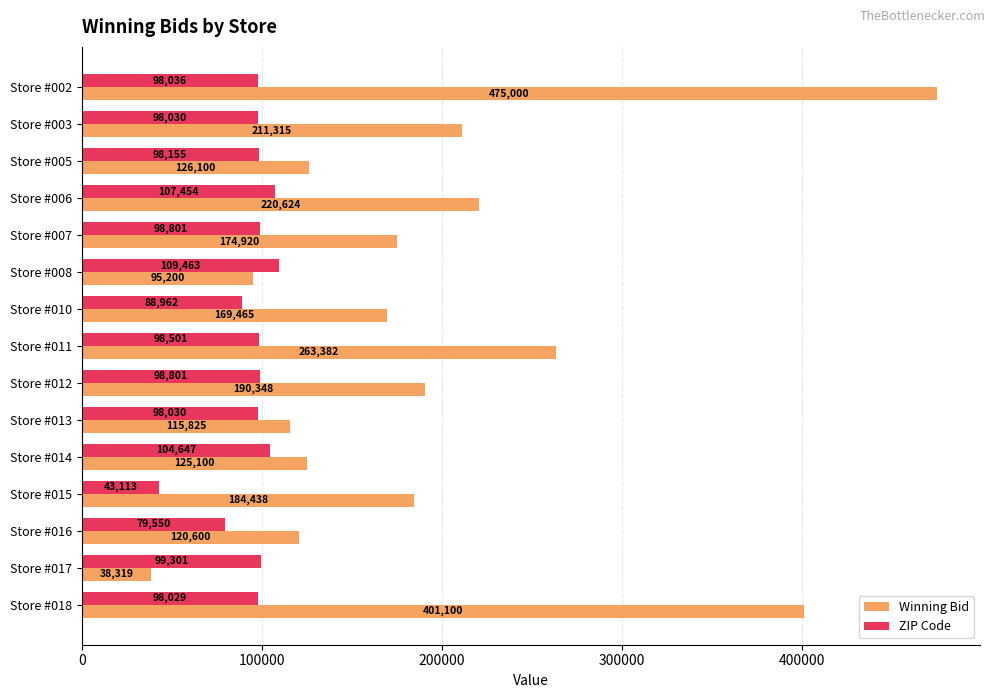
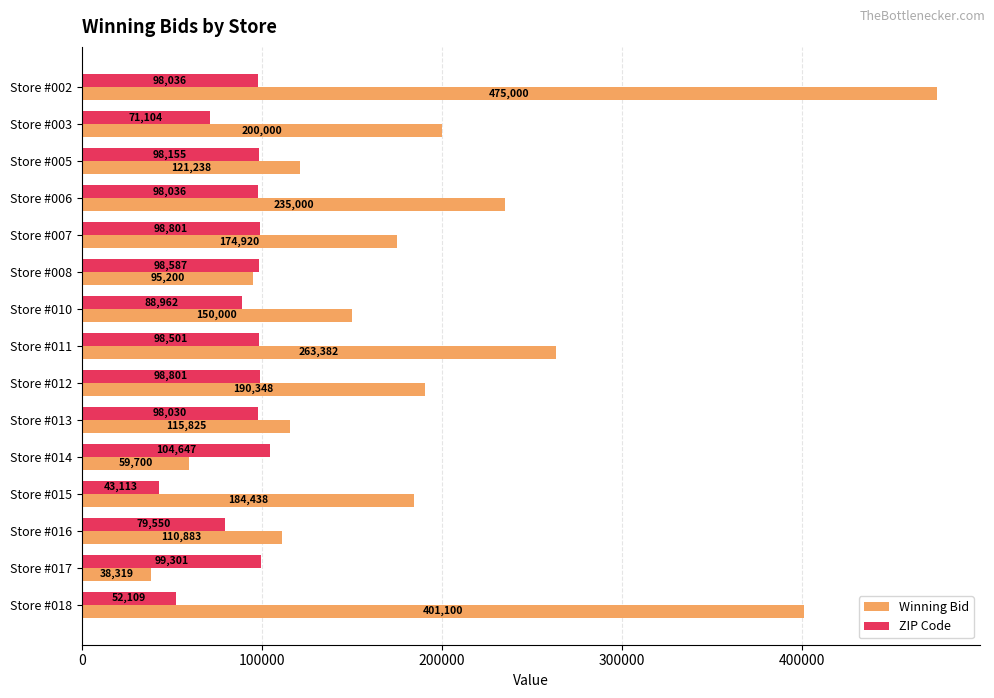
  {
    "Winning Bid": {
      "Store #002": "475,000",
-     "Store #003": "211,315",
-     "Store #005": "126,100",
-     "Store #006": "220,624",
+     "Store #003": "200,000",
+     "Store #005": "121,238",
+     "Store #006": "235,000",
      "Store #007": "174,920",
      "Store #008": "95,200",
-     "Store #010": "169,465",
+     "Store #010": "150,000",
      "Store #011": "263,382",
      "Store #012": "190,348",
      "Store #013": "115,825",
-     "Store #014": "125,100",
+     "Store #014": "59,700",
      "Store #015": "184,438",
-     "Store #016": "120,600",
+     "Store #016": "110,883",
      "Store #017": "38,319",
      "Store #018": "401,100"
    },
    "ZIP Code": {
      "Store #002": "98,036",
-     "Store #003": "98,030",
+     "Store #003": "71,104",
      "Store #005": "98,155",
-     "Store #006": "107,454",
+     "Store #006": "98,036",
      "Store #007": "98,801",
-     "Store #008": "109,463",
+     "Store #008": "98,587",
      "Store #010": "88,962",
      "Store #011": "98,501",
      "Store #012": "98,801",
      "Store #013": "98,030",
      "Store #014": "104,647",
      "Store #015": "43,113",
      "Store #016": "79,550",
      "Store #017": "99,301",
-     "Store #018": "98,029"
+     "Store #018": "52,109"
    }
  }
